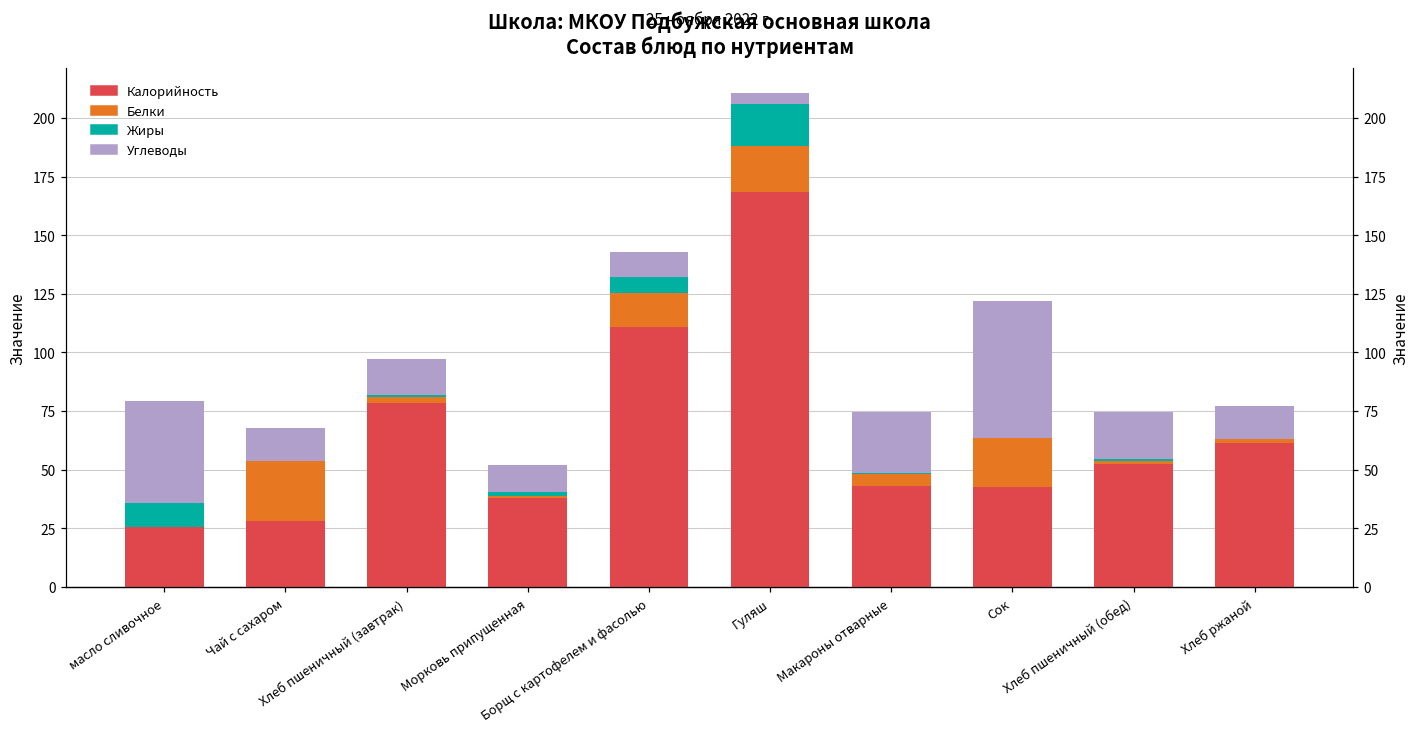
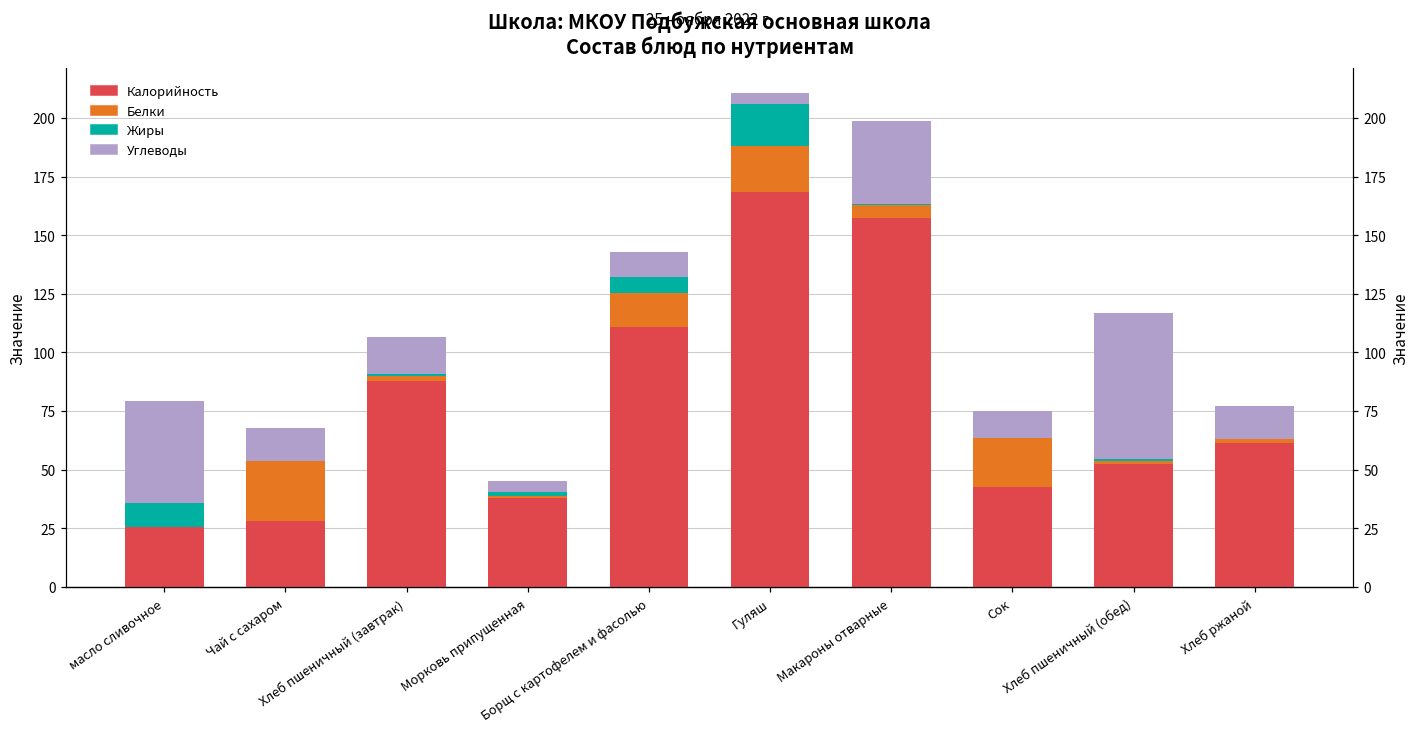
  {
    "Калорийность": {
      "масло сливочное": 26,
      "Чай с сахаром": 28,
-     "Хлеб пшеничный (завтрак)": 79,
+     "Хлеб пшеничный (завтрак)": 88,
      "Морковь припущенная": 38,
      "Борщ с картофелем и фасолью": 111,
      "Гуляш": 168,
-     "Макароны отварные": 43,
+     "Макароны отварные": 157,
      "Сок": 43,
      "Хлеб пшеничный (обед)": 52,
      "Хлеб ржаной": 62
    },
    "Белки": {
      "Чай с сахаром": 26,
      "Хлеб пшеничный (завтрак)": 2,
      "Борщ с картофелем и фасолью": 14,
      "Гуляш": 20,
      "Макароны отварные": 5,
      "Сок": 21,
      "Хлеб пшеничный (обед)": 2,
      "Хлеб ржаной": 1
    },
    "Жиры": {
      "масло сливочное": 10,
      "Чай с сахаром": 0,
      "Морковь припущенная": 2,
      "Борщ с картофелем и фасолью": 7,
      "Гуляш": 18,
      "Сок": 0
    },
    "Углеводы": {
      "масло сливочное": 44,
      "Чай с сахаром": 14,
      "Хлеб пшеничный (завтрак)": 15,
-     "Морковь припущенная": 11,
+     "Морковь припущенная": 5,
      "Борщ с картофелем и фасолью": 11,
      "Гуляш": 5,
-     "Макароны отварные": 26,
-     "Сок": 59,
-     "Хлеб пшеничный (обед)": 20,
+     "Макароны отварные": 35,
+     "Сок": 12,
+     "Хлеб пшеничный (обед)": 62,
      "Хлеб ржаной": 14
    }
  }
